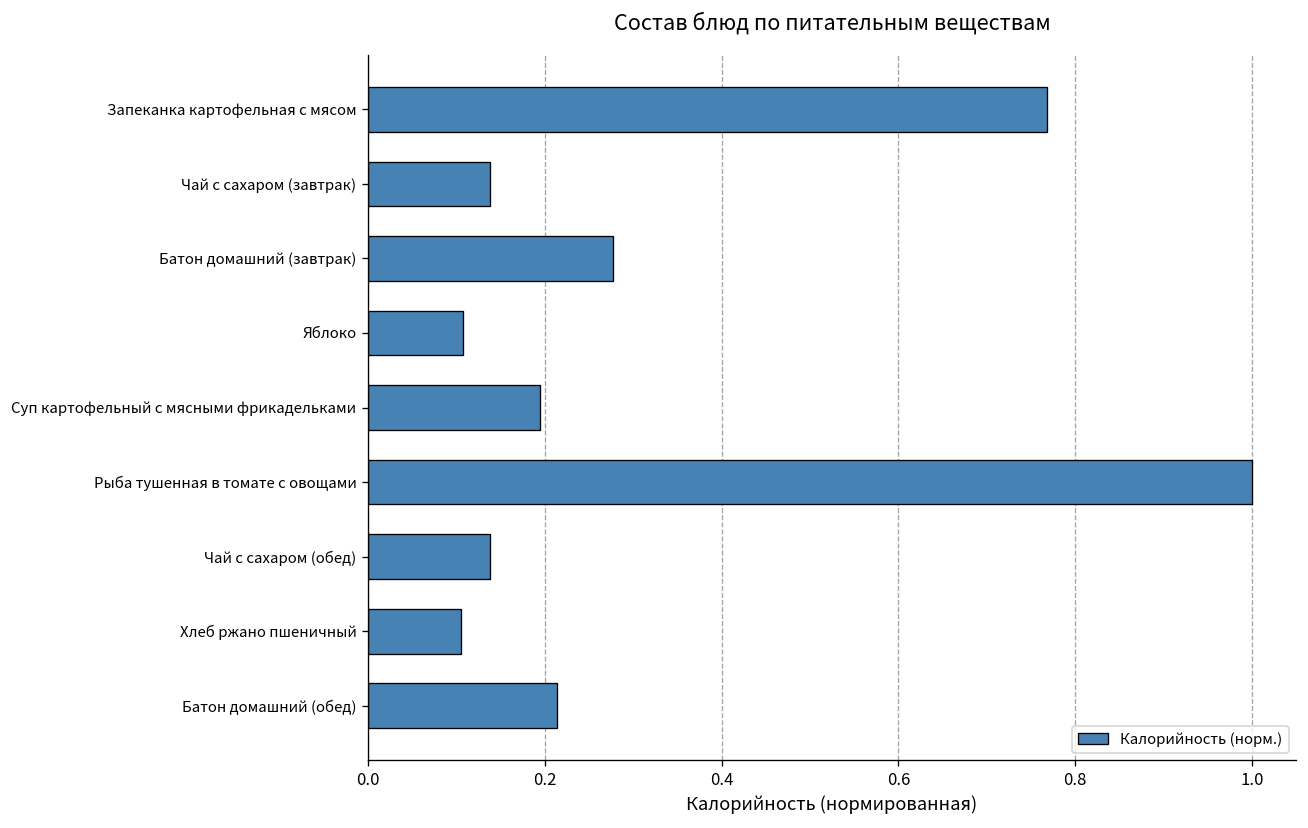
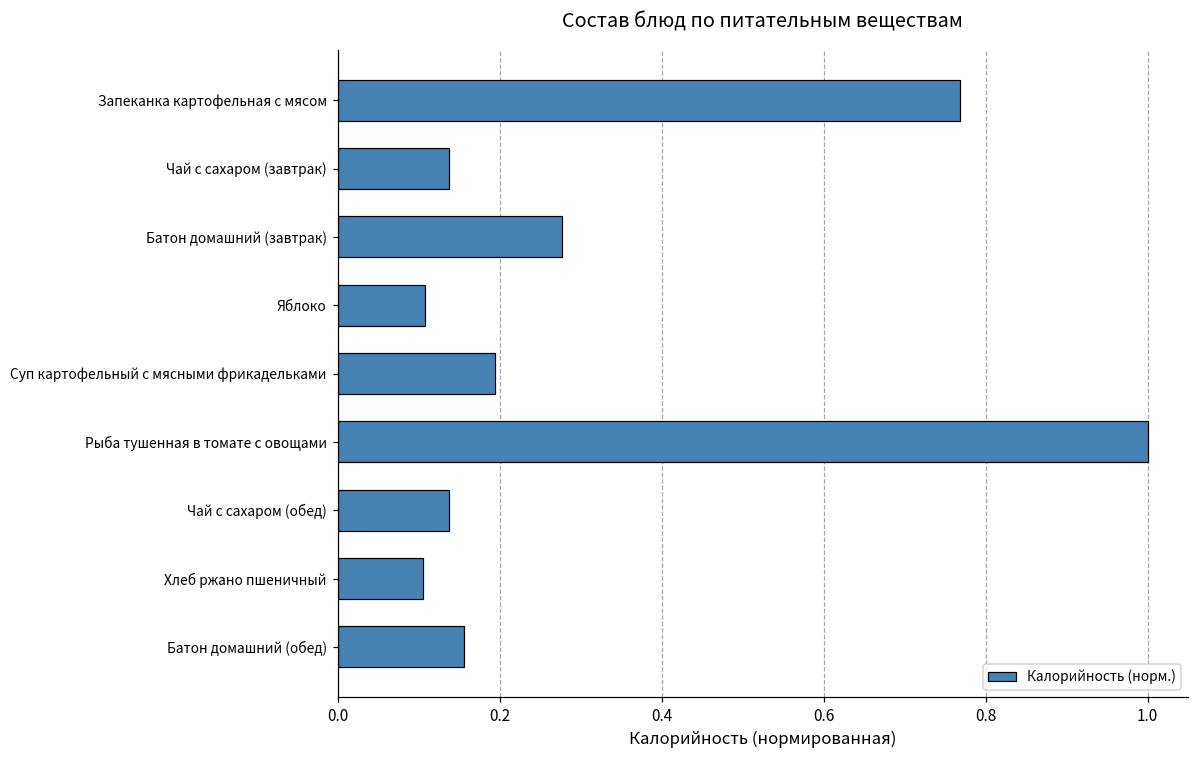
  {
    "Запеканка картофельная с мясом": 0.77,
    "Чай с сахаром (завтрак)": 0.14,
    "Батон домашний (завтрак)": 0.28,
    "Яблоко": 0.11,
    "Суп картофельный с мясными фрикадельками": 0.19,
    "Рыба тушенная в томате с овощами": 1.00,
    "Чай с сахаром (обед)": 0.14,
    "Хлеб ржано пшеничный": 0.11,
-   "Батон домашний (обед)": 0.21
+   "Батон домашний (обед)": 0.16
  }
